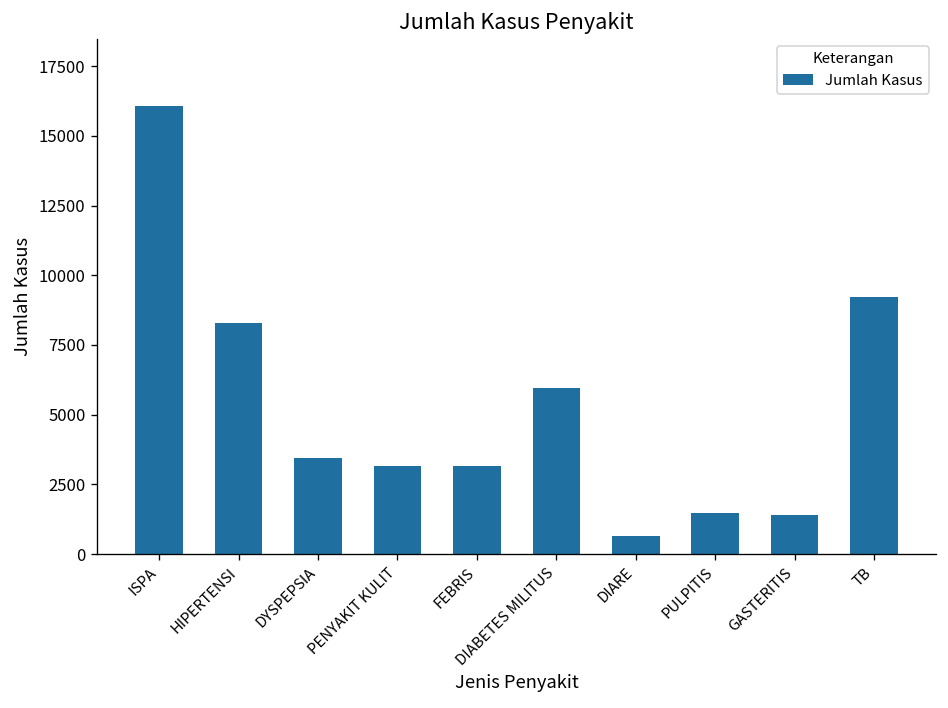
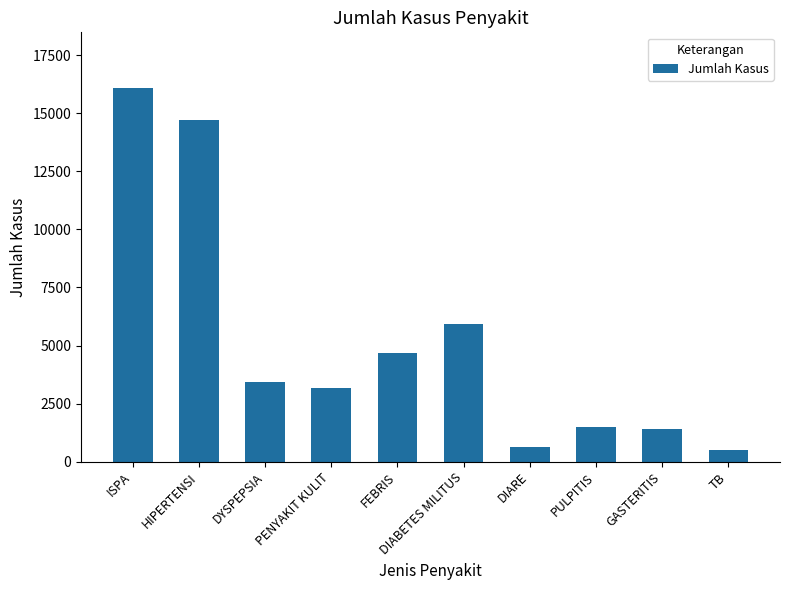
  {
    "ISPA": 16100,
-   "HIPERTENSI": 8300,
+   "HIPERTENSI": 14700,
    "DYSPEPSIA": 3400,
    "PENYAKIT KULIT": 3200,
-   "FEBRIS": 3200,
+   "FEBRIS": 4700,
    "DIABETES MILITUS": 5900,
    "DIARE": 700,
    "PULPITIS": 1500,
    "GASTERITIS": 1400,
-   "TB": 9200
+   "TB": 500
  }
